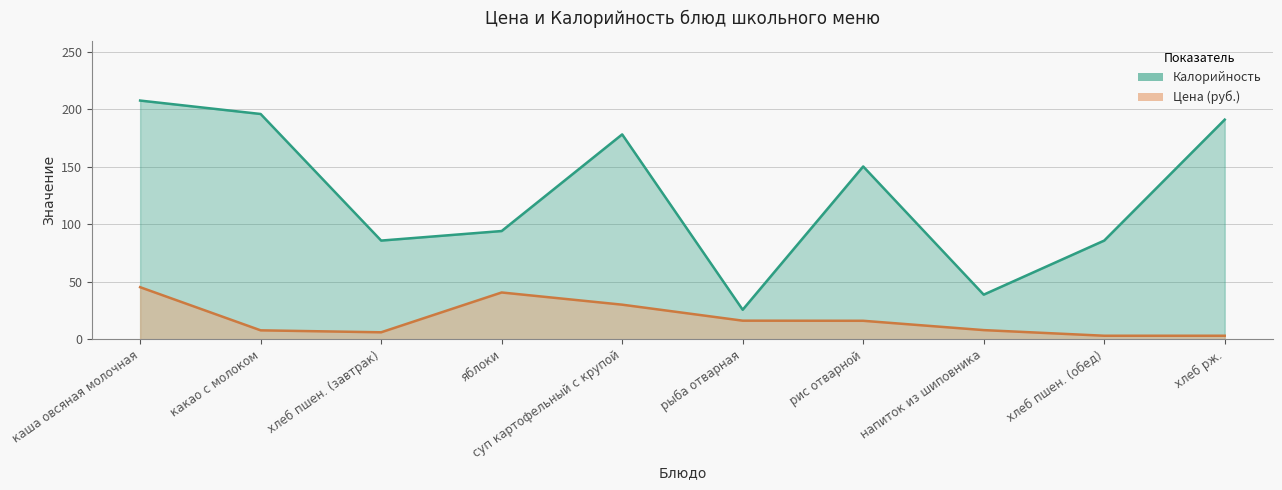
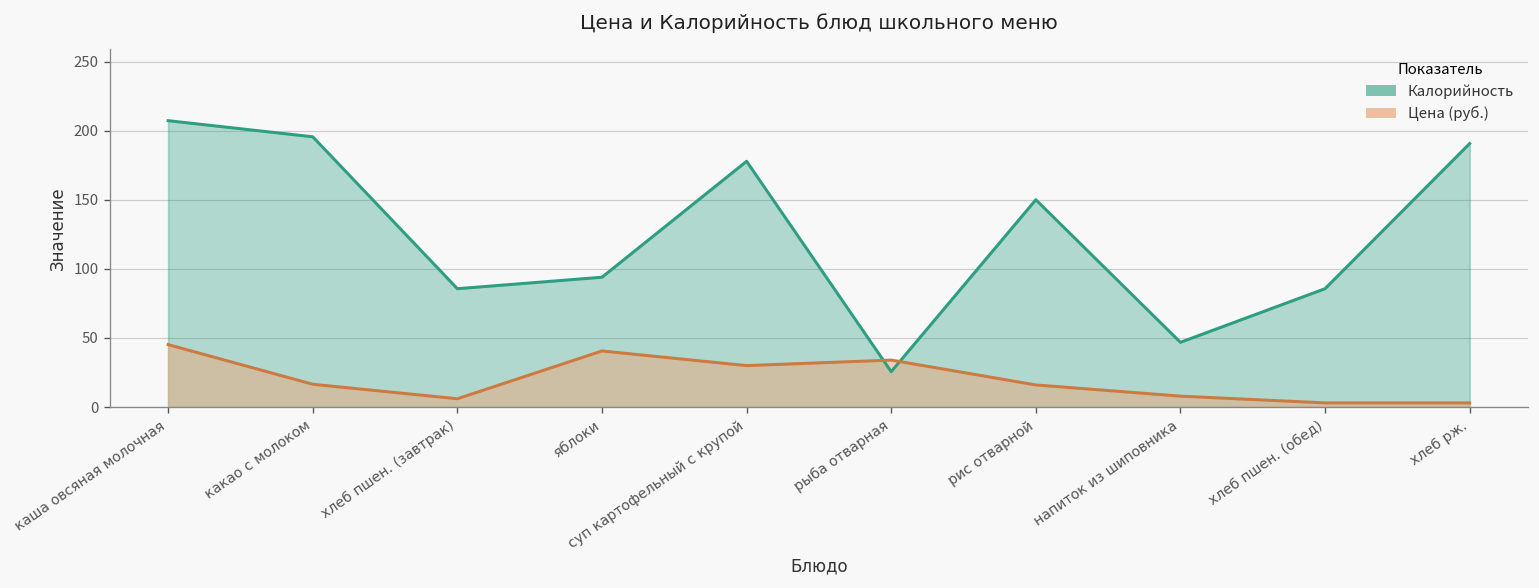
  {
    "Калорийность": {
      "каша овсяная молочная": 207,
      "какао с молоком": 196,
      "хлеб пшен. (завтрак)": 86,
      "яблоки": 94,
      "суп картофельный с крупой": 178,
      "рыба отварная": 26,
      "рис отварной": 150,
-     "напиток из шиповника": 39,
+     "напиток из шиповника": 47,
      "хлеб пшен. (обед)": 86,
      "хлеб рж.": 191
    },
    "Цена (руб.)": {
      "каша овсяная молочная": 45,
-     "какао с молоком": 8,
+     "какао с молоком": 17,
      "хлеб пшен. (завтрак)": 6,
      "яблоки": 41,
      "суп картофельный с крупой": 30,
-     "рыба отварная": 16,
+     "рыба отварная": 34,
      "рис отварной": 16,
      "напиток из шиповника": 8,
      "хлеб пшен. (обед)": 3,
      "хлеб рж.": 3
    }
  }
